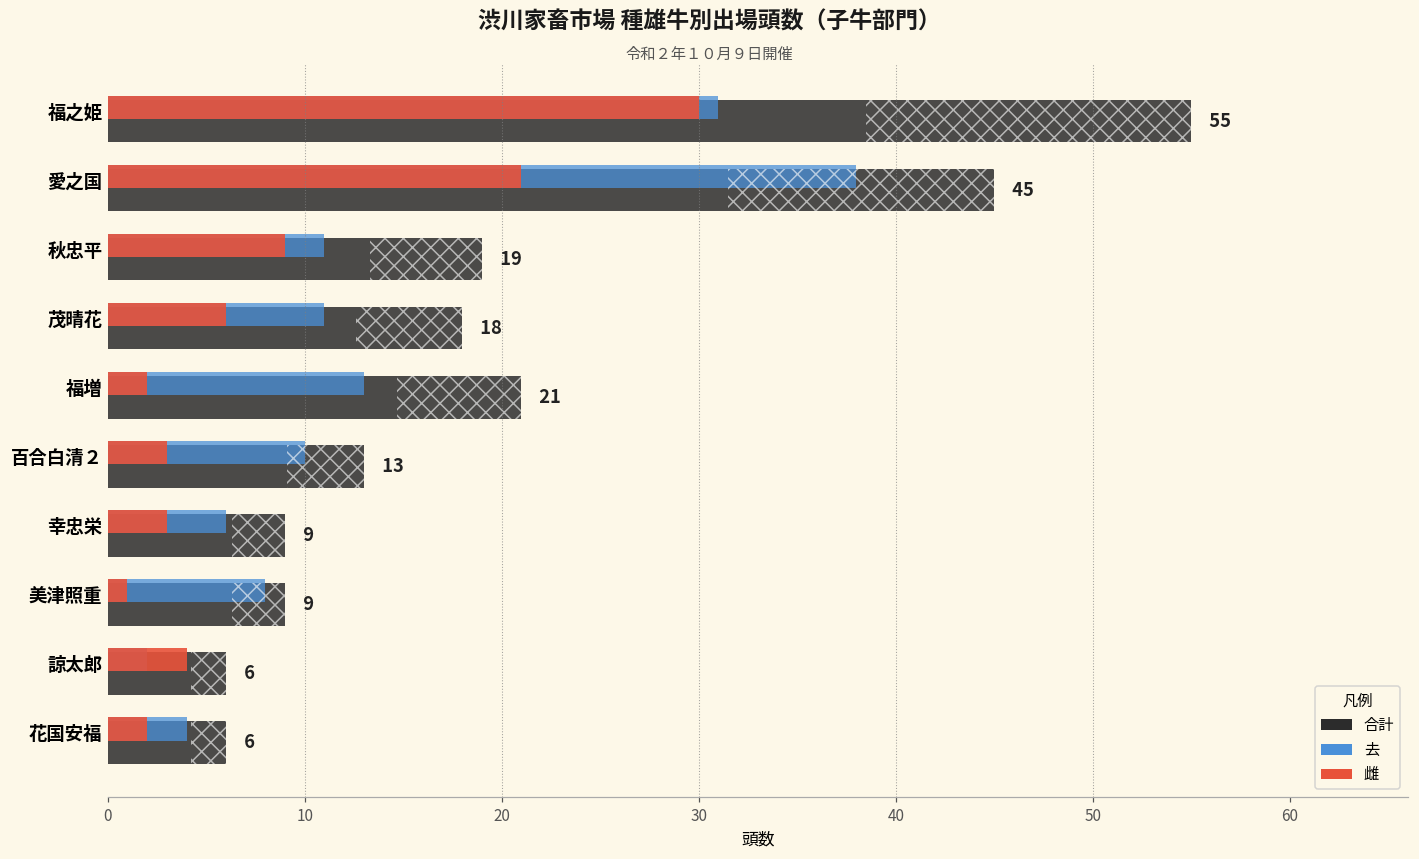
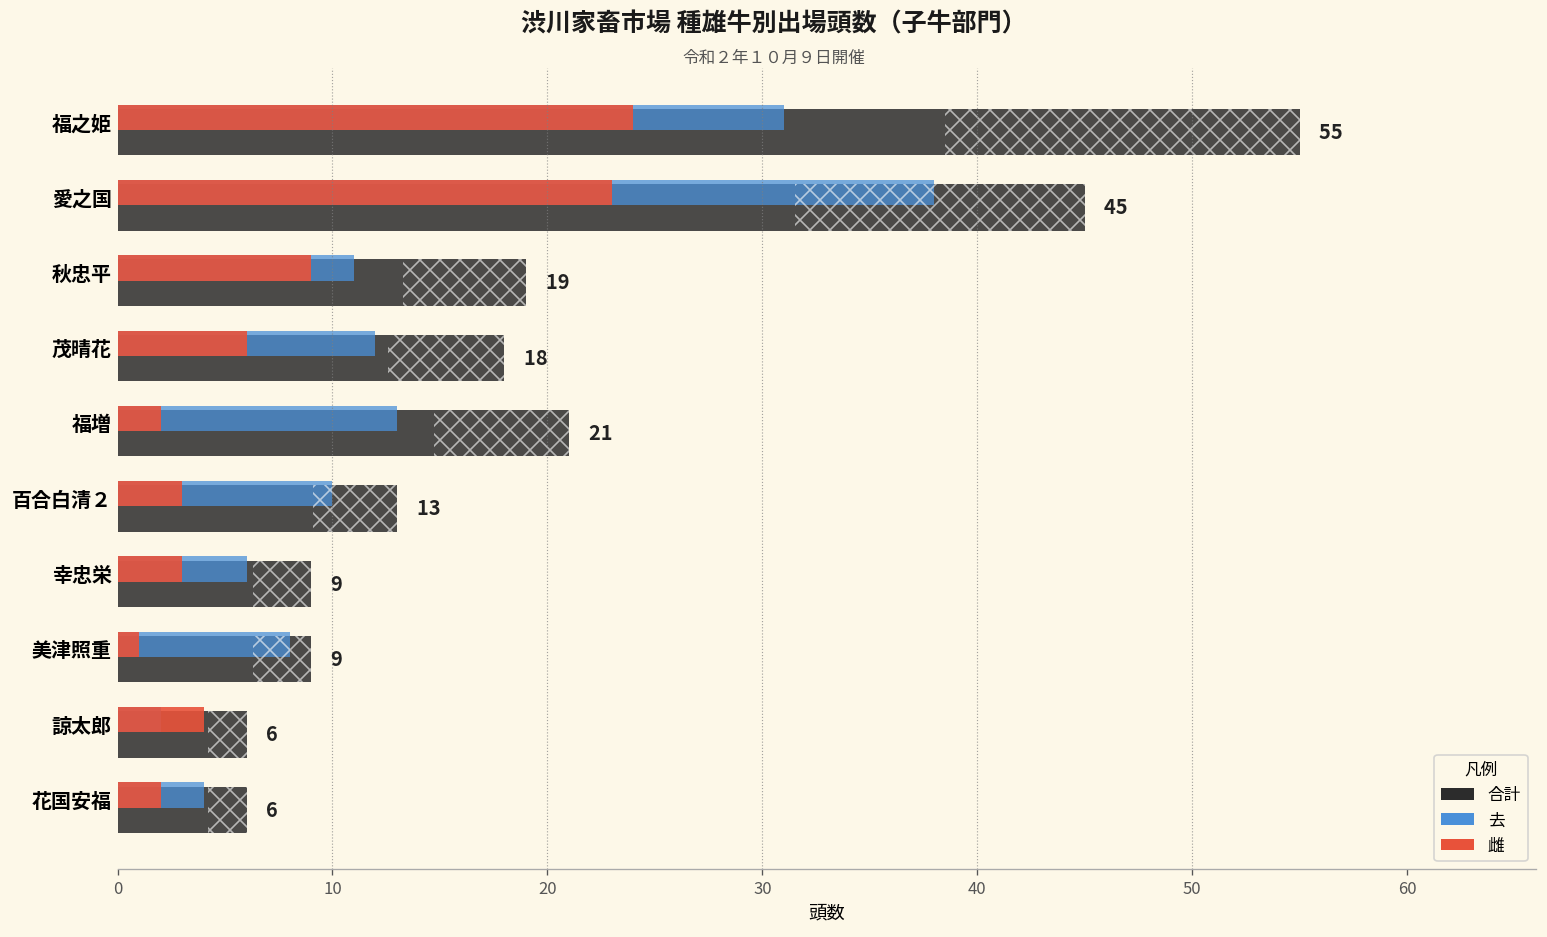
  {
    "去": {
-     "茂晴花": 11
+     "茂晴花": 12
    },
    "雌": {
-     "福之姫": 30,
-     "愛之国": 21
+     "福之姫": 24,
+     "愛之国": 23
    }
  }
